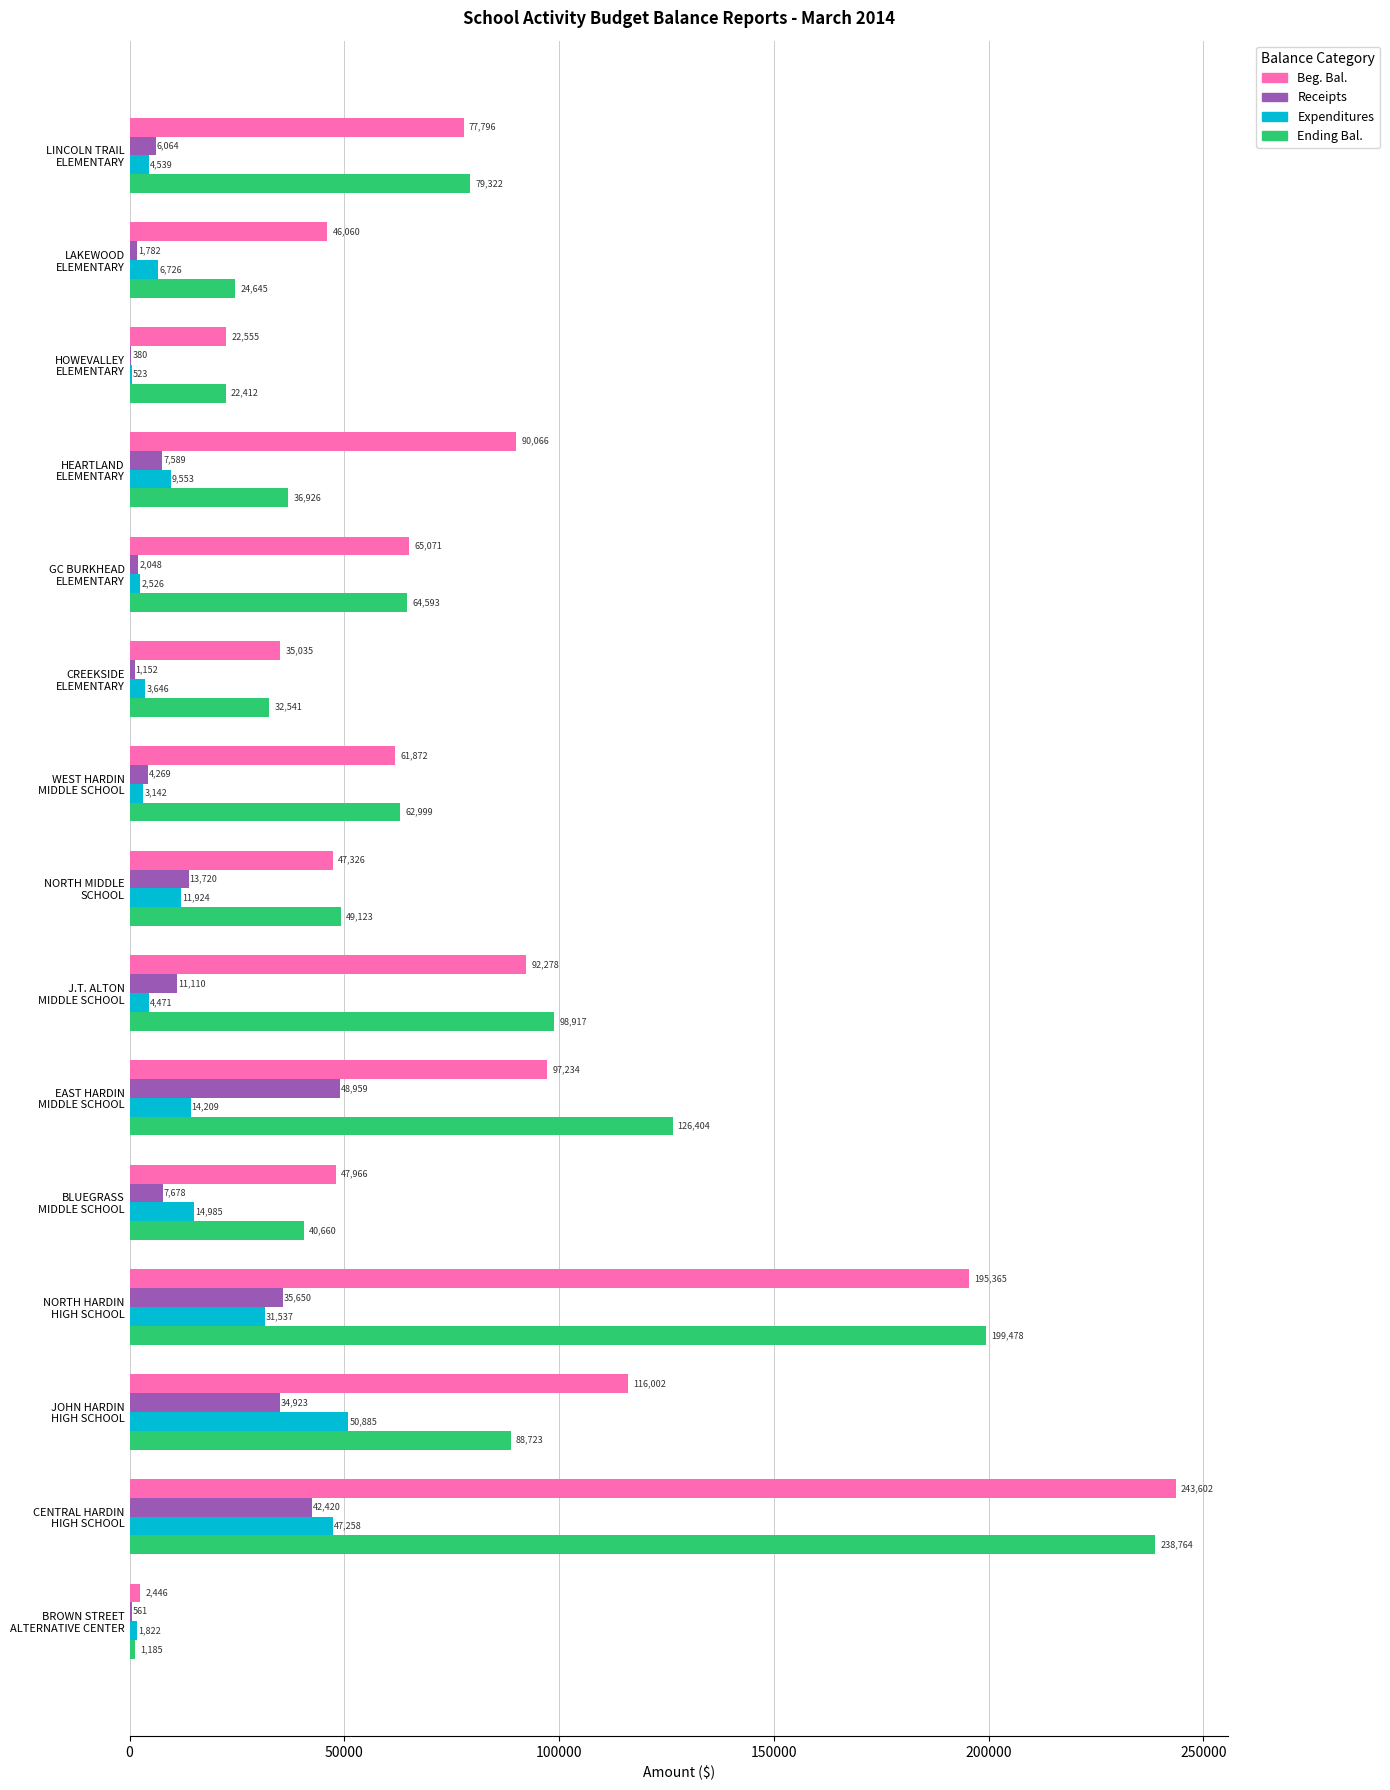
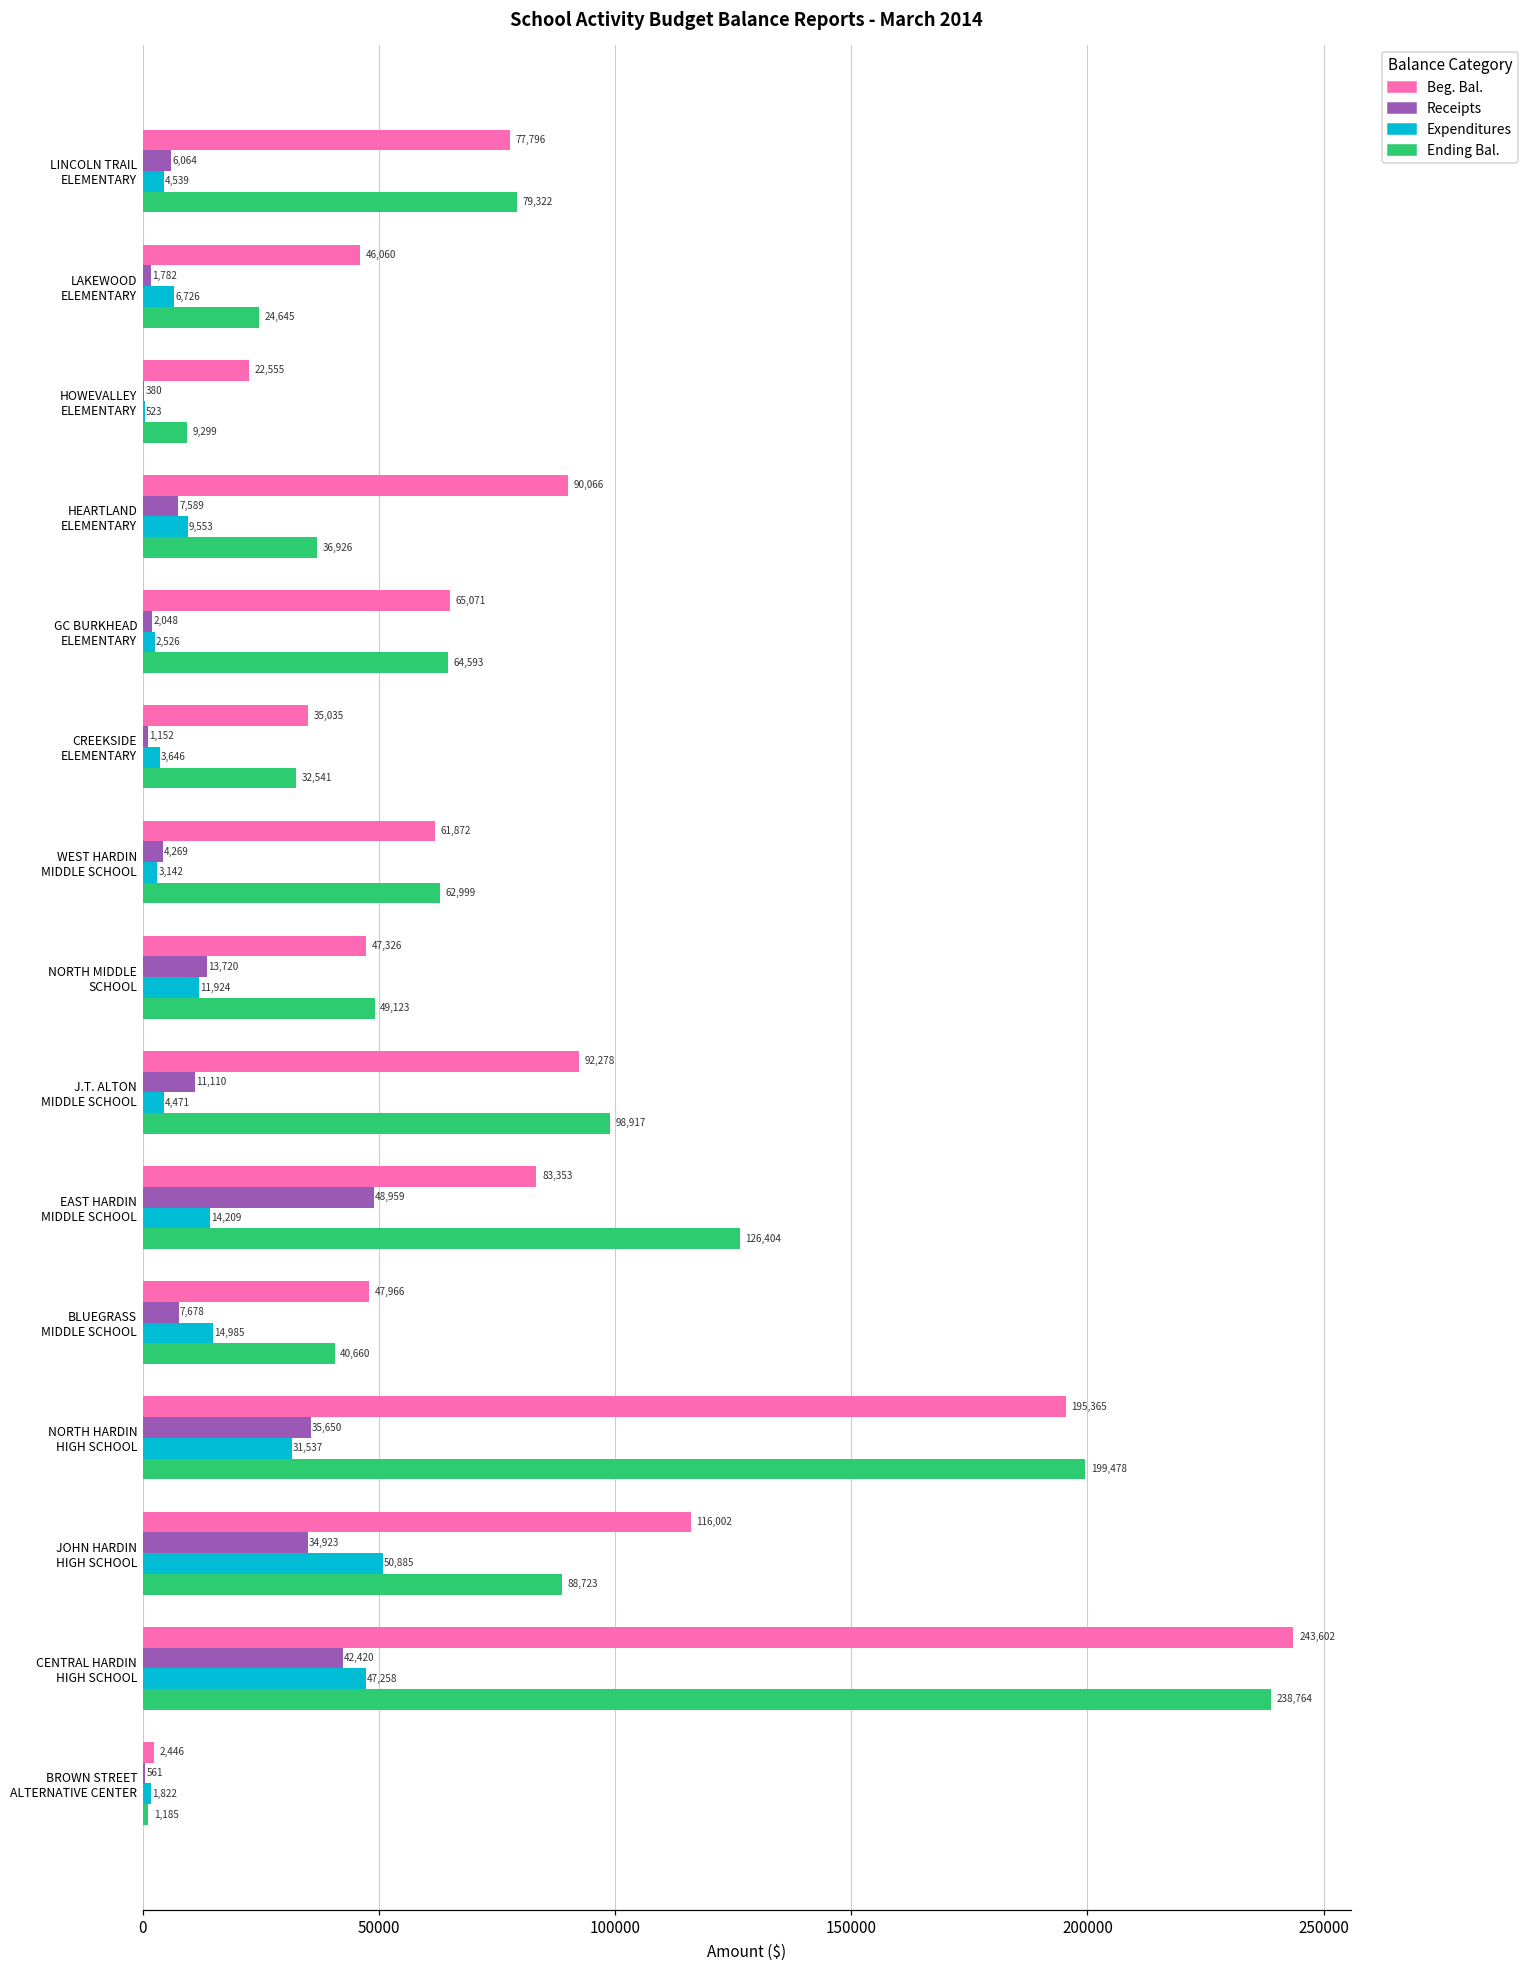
  {
    "Beg. Bal.": {
      "LINCOLN TRAIL ELEMENTARY": "77,796",
      "LAKEWOOD ELEMENTARY": "46,060",
      "HOWEVALLEY ELEMENTARY": "22,555",
      "HEARTLAND ELEMENTARY": "90,066",
      "GC BURKHEAD ELEMENTARY": "65,071",
      "CREEKSIDE ELEMENTARY": "35,035",
      "WEST HARDIN MIDDLE SCHOOL": "61,872",
      "NORTH MIDDLE SCHOOL": "47,326",
      "J.T. ALTON MIDDLE SCHOOL": "92,278",
-     "EAST HARDIN MIDDLE SCHOOL": "97,234",
+     "EAST HARDIN MIDDLE SCHOOL": "83,353",
      "BLUEGRASS MIDDLE SCHOOL": "47,966",
      "NORTH HARDIN HIGH SCHOOL": "195,365",
      "JOHN HARDIN HIGH SCHOOL": "116,002",
      "CENTRAL HARDIN HIGH SCHOOL": "243,602",
      "BROWN STREET ALTERNATIVE CENTER": "2,446"
    },
    "Receipts": {
      "LINCOLN TRAIL ELEMENTARY": "6,064",
      "LAKEWOOD ELEMENTARY": "1,782",
      "HOWEVALLEY ELEMENTARY": "380",
      "HEARTLAND ELEMENTARY": "7,589",
      "GC BURKHEAD ELEMENTARY": "2,048",
      "CREEKSIDE ELEMENTARY": "1,152",
      "WEST HARDIN MIDDLE SCHOOL": "4,269",
      "NORTH MIDDLE SCHOOL": "13,720",
      "J.T. ALTON MIDDLE SCHOOL": "11,110",
      "EAST HARDIN MIDDLE SCHOOL": "48,959",
      "BLUEGRASS MIDDLE SCHOOL": "7,678",
      "NORTH HARDIN HIGH SCHOOL": "35,650",
      "JOHN HARDIN HIGH SCHOOL": "34,923",
      "CENTRAL HARDIN HIGH SCHOOL": "42,420",
      "BROWN STREET ALTERNATIVE CENTER": "561"
    },
    "Expenditures": {
      "LINCOLN TRAIL ELEMENTARY": "4,539",
      "LAKEWOOD ELEMENTARY": "6,726",
      "HOWEVALLEY ELEMENTARY": "523",
      "HEARTLAND ELEMENTARY": "9,553",
      "GC BURKHEAD ELEMENTARY": "2,526",
      "CREEKSIDE ELEMENTARY": "3,646",
      "WEST HARDIN MIDDLE SCHOOL": "3,142",
      "NORTH MIDDLE SCHOOL": "11,924",
      "J.T. ALTON MIDDLE SCHOOL": "4,471",
      "EAST HARDIN MIDDLE SCHOOL": "14,209",
      "BLUEGRASS MIDDLE SCHOOL": "14,985",
      "NORTH HARDIN HIGH SCHOOL": "31,537",
      "JOHN HARDIN HIGH SCHOOL": "50,885",
      "CENTRAL HARDIN HIGH SCHOOL": "47,258",
      "BROWN STREET ALTERNATIVE CENTER": "1,822"
    },
    "Ending Bal.": {
      "LINCOLN TRAIL ELEMENTARY": "79,322",
      "LAKEWOOD ELEMENTARY": "24,645",
-     "HOWEVALLEY ELEMENTARY": "22,412",
+     "HOWEVALLEY ELEMENTARY": "9,299",
      "HEARTLAND ELEMENTARY": "36,926",
      "GC BURKHEAD ELEMENTARY": "64,593",
      "CREEKSIDE ELEMENTARY": "32,541",
      "WEST HARDIN MIDDLE SCHOOL": "62,999",
      "NORTH MIDDLE SCHOOL": "49,123",
      "J.T. ALTON MIDDLE SCHOOL": "98,917",
      "EAST HARDIN MIDDLE SCHOOL": "126,404",
      "BLUEGRASS MIDDLE SCHOOL": "40,660",
      "NORTH HARDIN HIGH SCHOOL": "199,478",
      "JOHN HARDIN HIGH SCHOOL": "88,723",
      "CENTRAL HARDIN HIGH SCHOOL": "238,764",
      "BROWN STREET ALTERNATIVE CENTER": "1,185"
    }
  }
